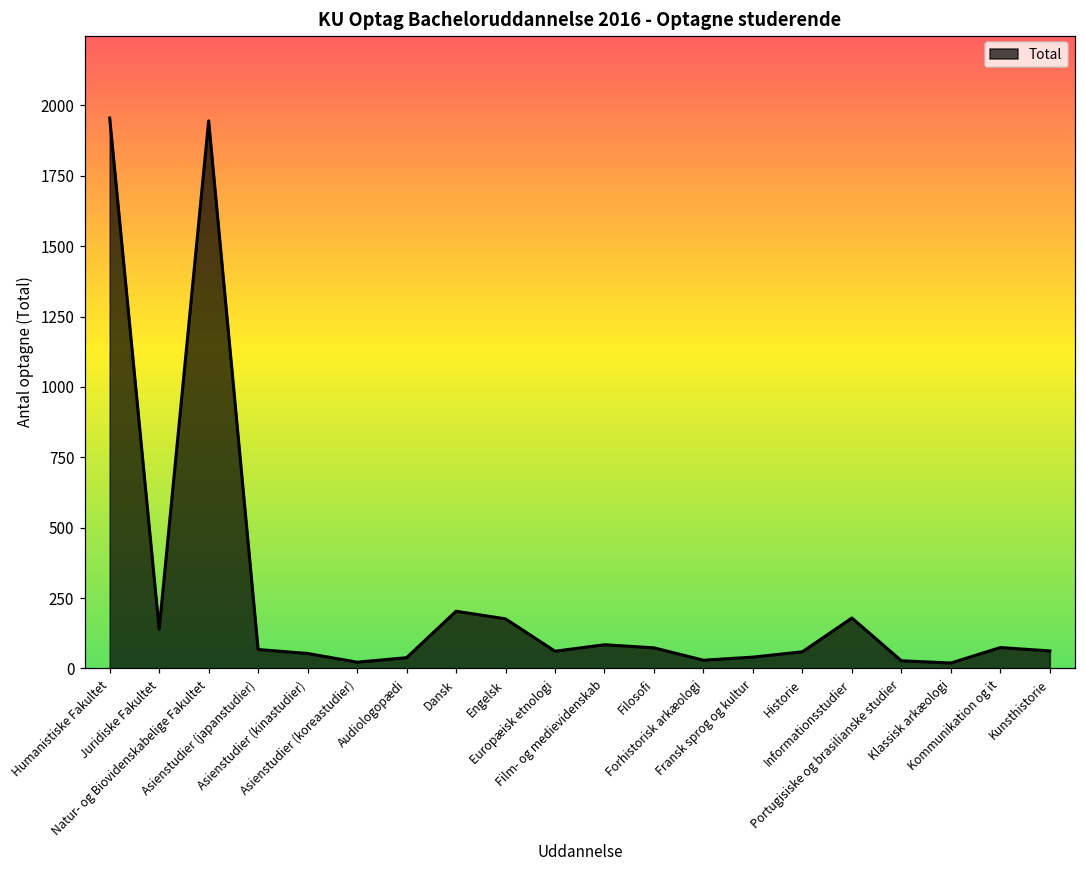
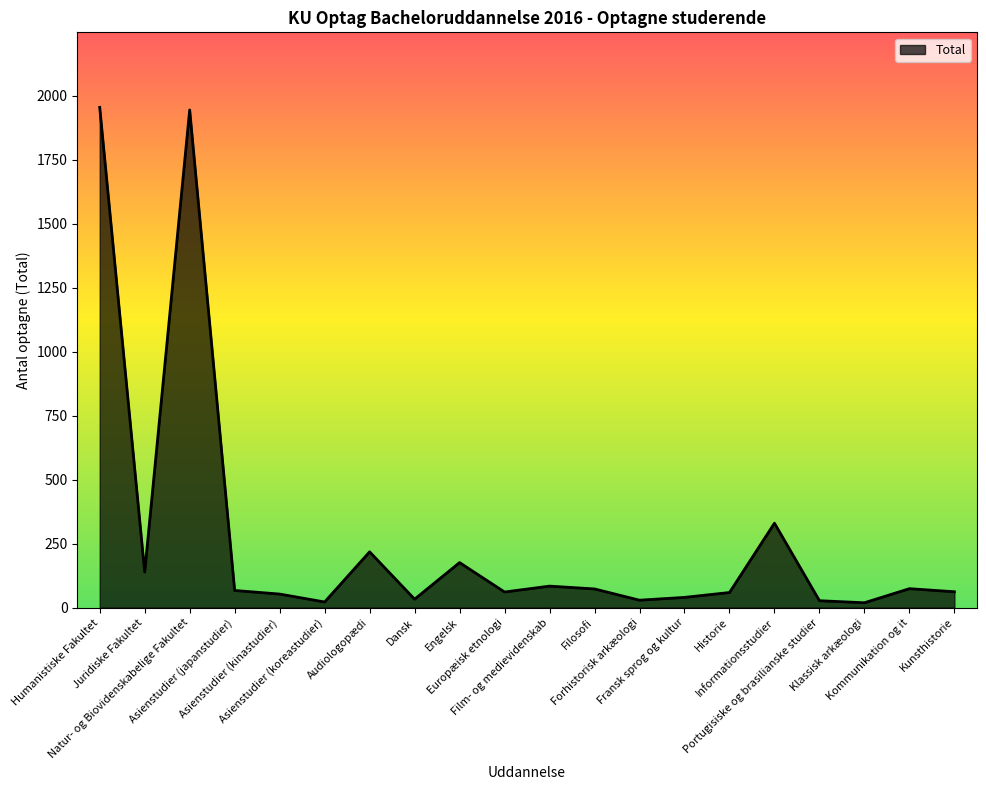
  {
    "Humanistiske Fakultet": 1960,
    "Juridiske Fakultet": 140,
    "Natur- og Biovidenskabelige Fakultet": 1950,
    "Asienstudier (japanstudier)": 70,
    "Asienstudier (kinastudier)": 50,
    "Asienstudier (koreastudier)": 20,
-   "Audiologopædi": 40,
-   "Dansk": 200,
+   "Audiologopædi": 220,
+   "Dansk": 30,
    "Engelsk": 180,
    "Europæisk etnologi": 60,
    "Film- og medievidenskab": 80,
    "Filosofi": 70,
    "Forhistorisk arkæologi": 30,
    "Fransk sprog og kultur": 40,
    "Historie": 60,
-   "Informationsstudier": 180,
+   "Informationsstudier": 330,
    "Portugisiske og brasilianske studier": 30,
    "Klassisk arkæologi": 20,
    "Kommunikation og it": 70,
    "Kunsthistorie": 60
  }
